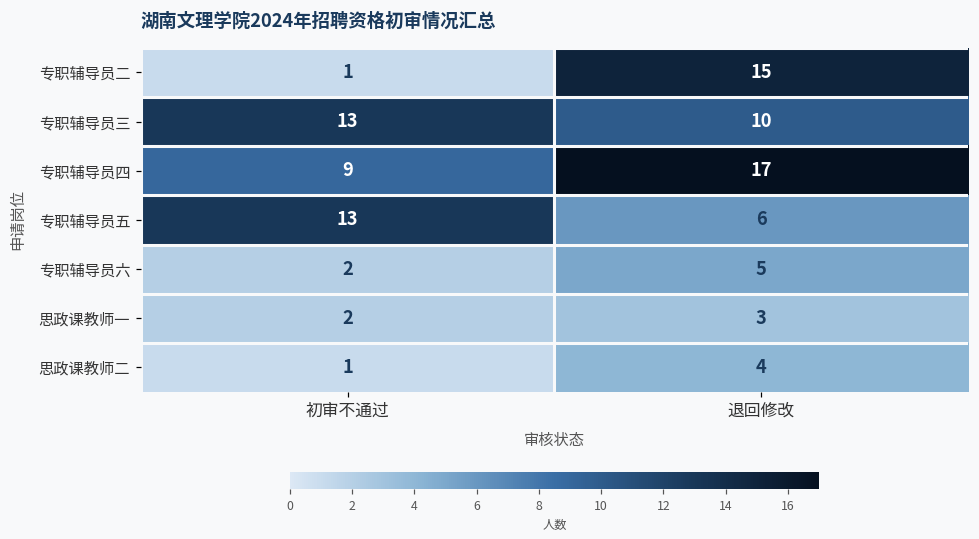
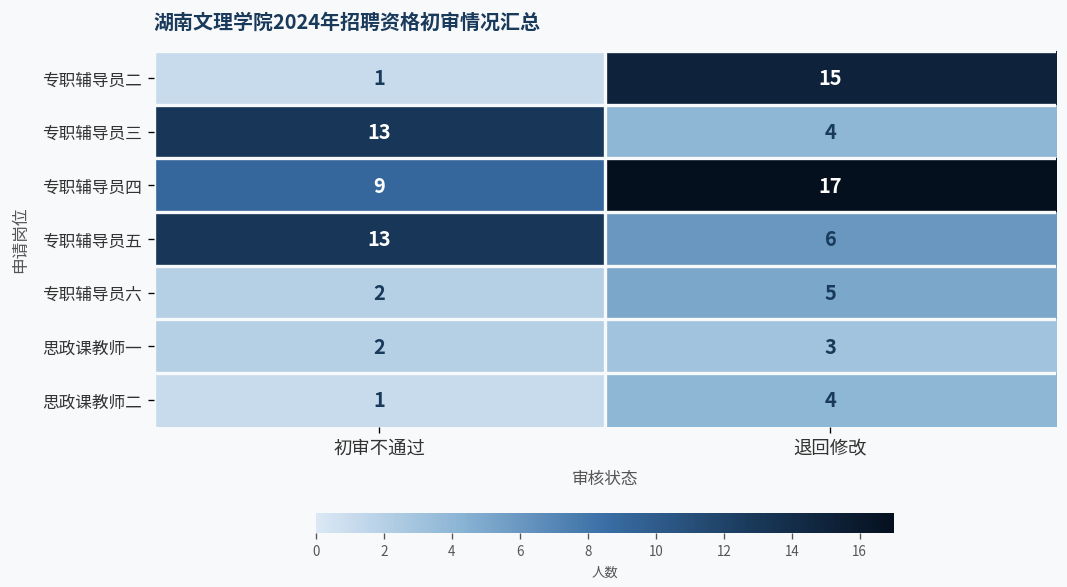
  {
    "专职辅导员二": {
      "初审不通过": 1,
      "退回修改": 15
    },
    "专职辅导员三": {
      "初审不通过": 13,
-     "退回修改": 10
+     "退回修改": 4
    },
    "专职辅导员四": {
      "初审不通过": 9,
      "退回修改": 17
    },
    "专职辅导员五": {
      "初审不通过": 13,
      "退回修改": 6
    },
    "专职辅导员六": {
      "初审不通过": 2,
      "退回修改": 5
    },
    "思政课教师一": {
      "初审不通过": 2,
      "退回修改": 3
    },
    "思政课教师二": {
      "初审不通过": 1,
      "退回修改": 4
    }
  }
